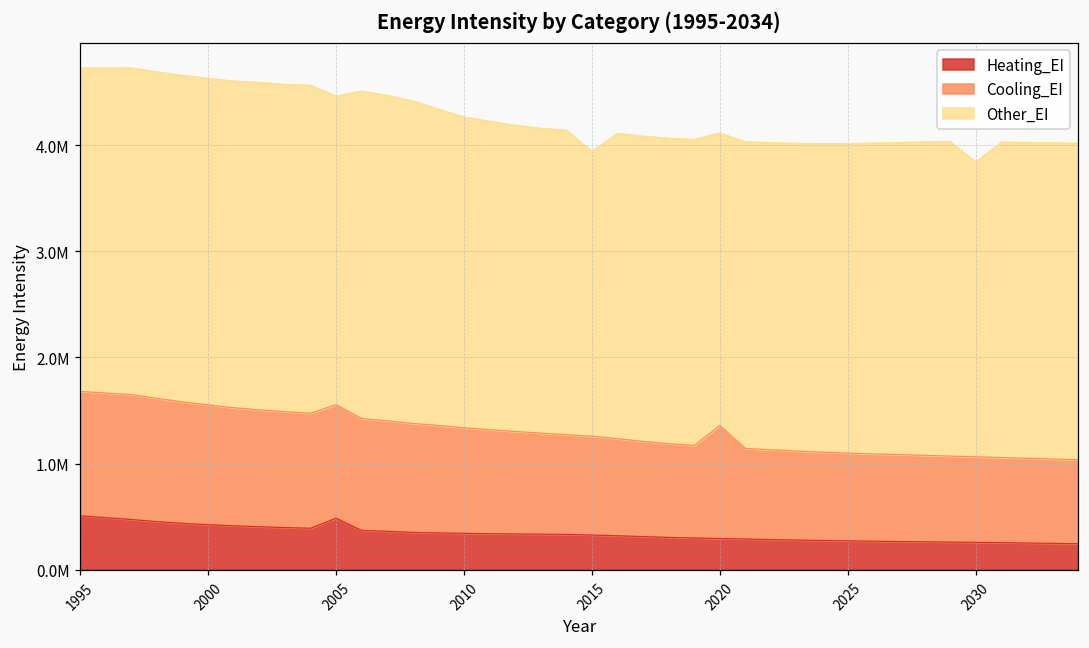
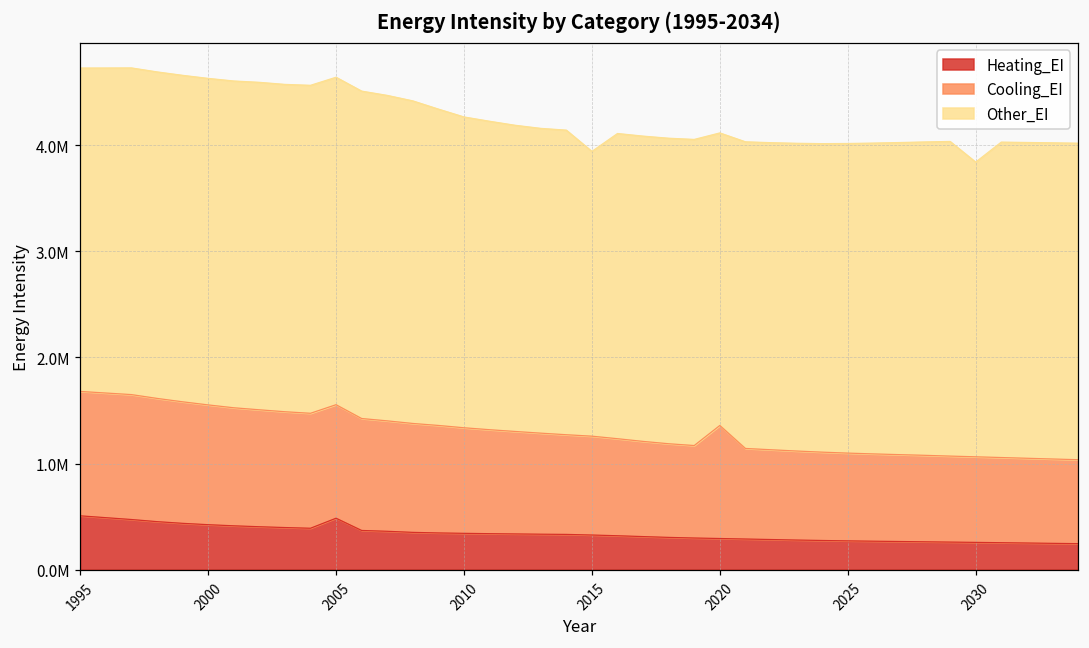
  {
    "Heating_EI": {
      "1995": 500000,
      "2000": 400000,
      "2005": 500000,
      "2010": 300000,
      "2015": 300000,
      "2020": 300000,
      "2025": 300000,
      "2030": 300000
    },
    "Cooling_EI": {
      "1995": 1200000,
      "2000": 1100000,
      "2005": 1100000,
      "2010": 1000000,
      "2015": 900000,
      "2020": 1100000,
      "2025": 800000,
      "2030": 800000
    },
    "Other_EI": {
      "1995": 3000000,
      "2000": 3100000,
-     "2005": 2900000,
+     "2005": 3100000,
      "2010": 2900000,
      "2015": 2700000,
      "2020": 2800000,
      "2025": 2900000,
      "2030": 2800000
    }
  }
